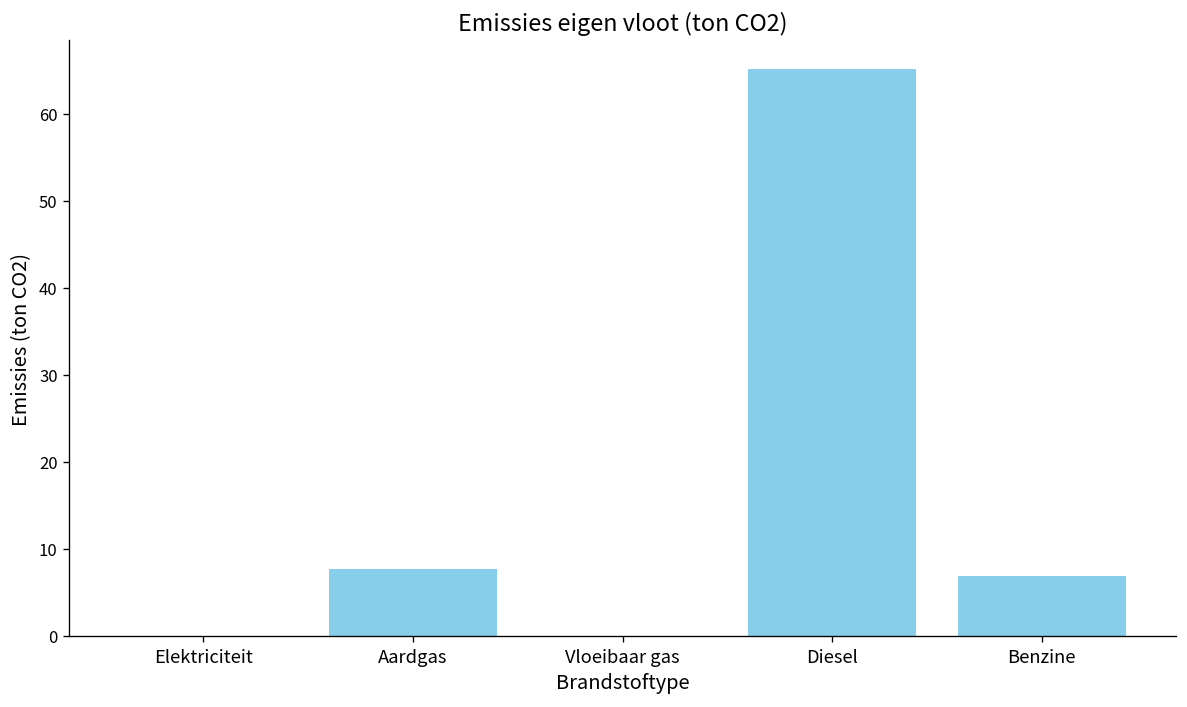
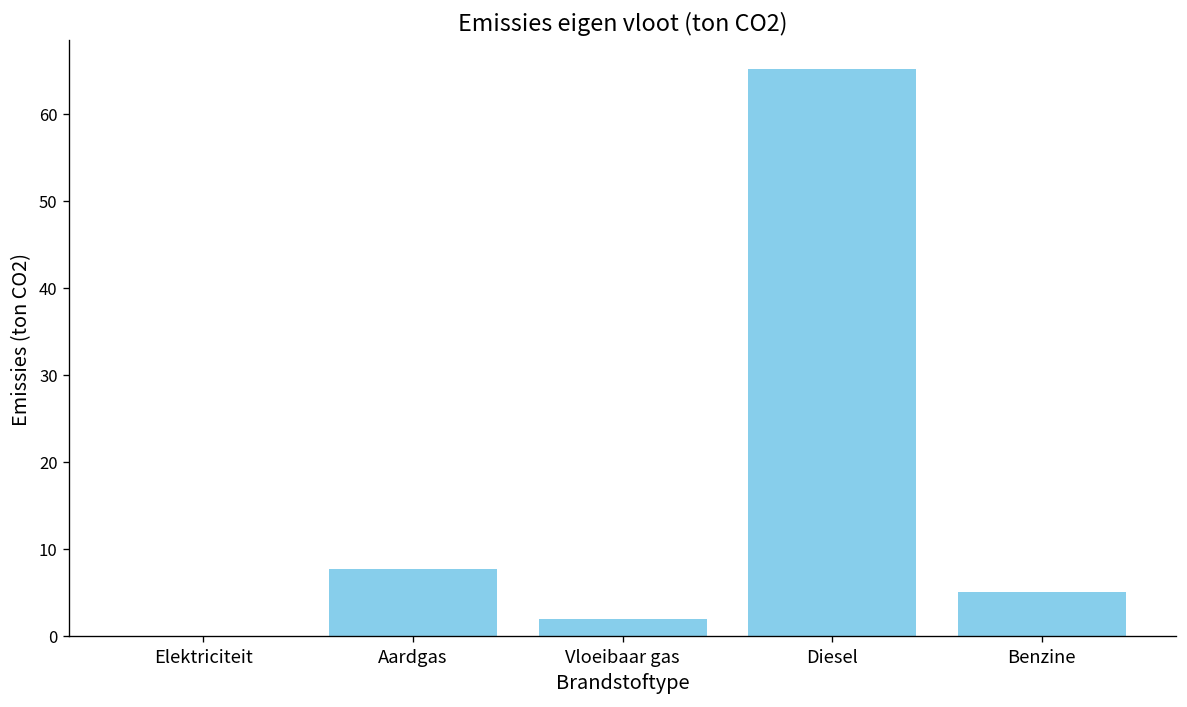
  {
    "Elektriciteit": 0,
    "Aardgas": 8,
-   "Vloeibaar gas": 0,
+   "Vloeibaar gas": 2,
    "Diesel": 65,
-   "Benzine": 7
+   "Benzine": 5
  }
